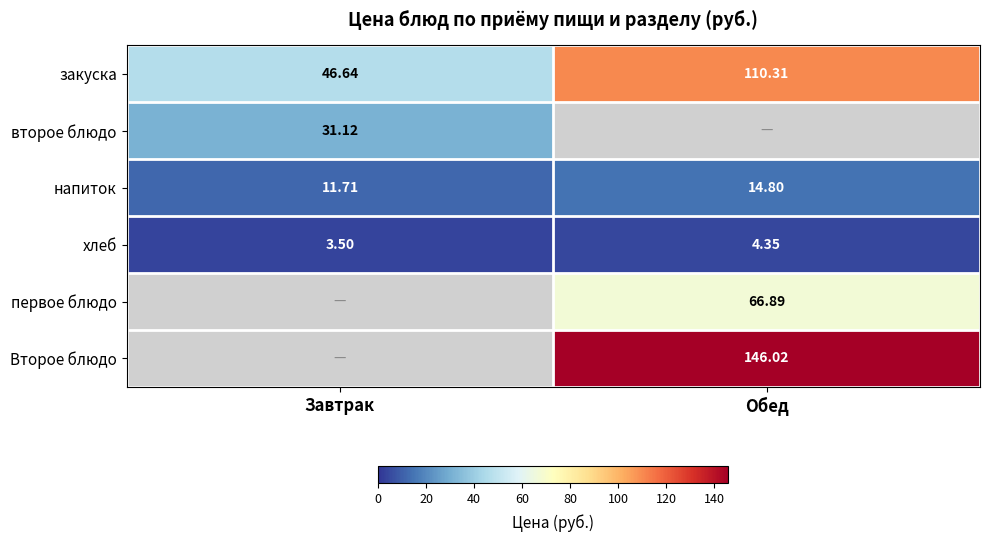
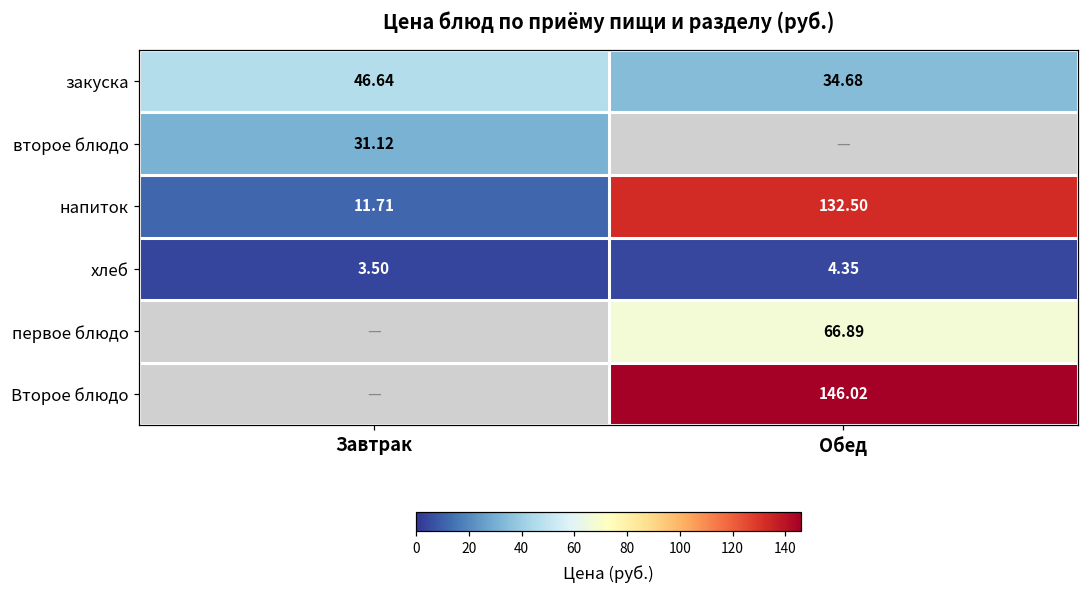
  {
    "закуска": {
      "Завтрак": 46.64,
-     "Обед": 110.31
+     "Обед": 34.68
    },
    "второе блюдо": {
      "Завтрак": 31.12
    },
    "напиток": {
      "Завтрак": 11.71,
-     "Обед": 14.80
+     "Обед": 132.50
    },
    "хлеб": {
      "Завтрак": 3.50,
      "Обед": 4.35
    },
    "первое блюдо": {
      "Обед": 66.89
    },
    "Второе блюдо": {
      "Обед": 146.02
    }
  }
